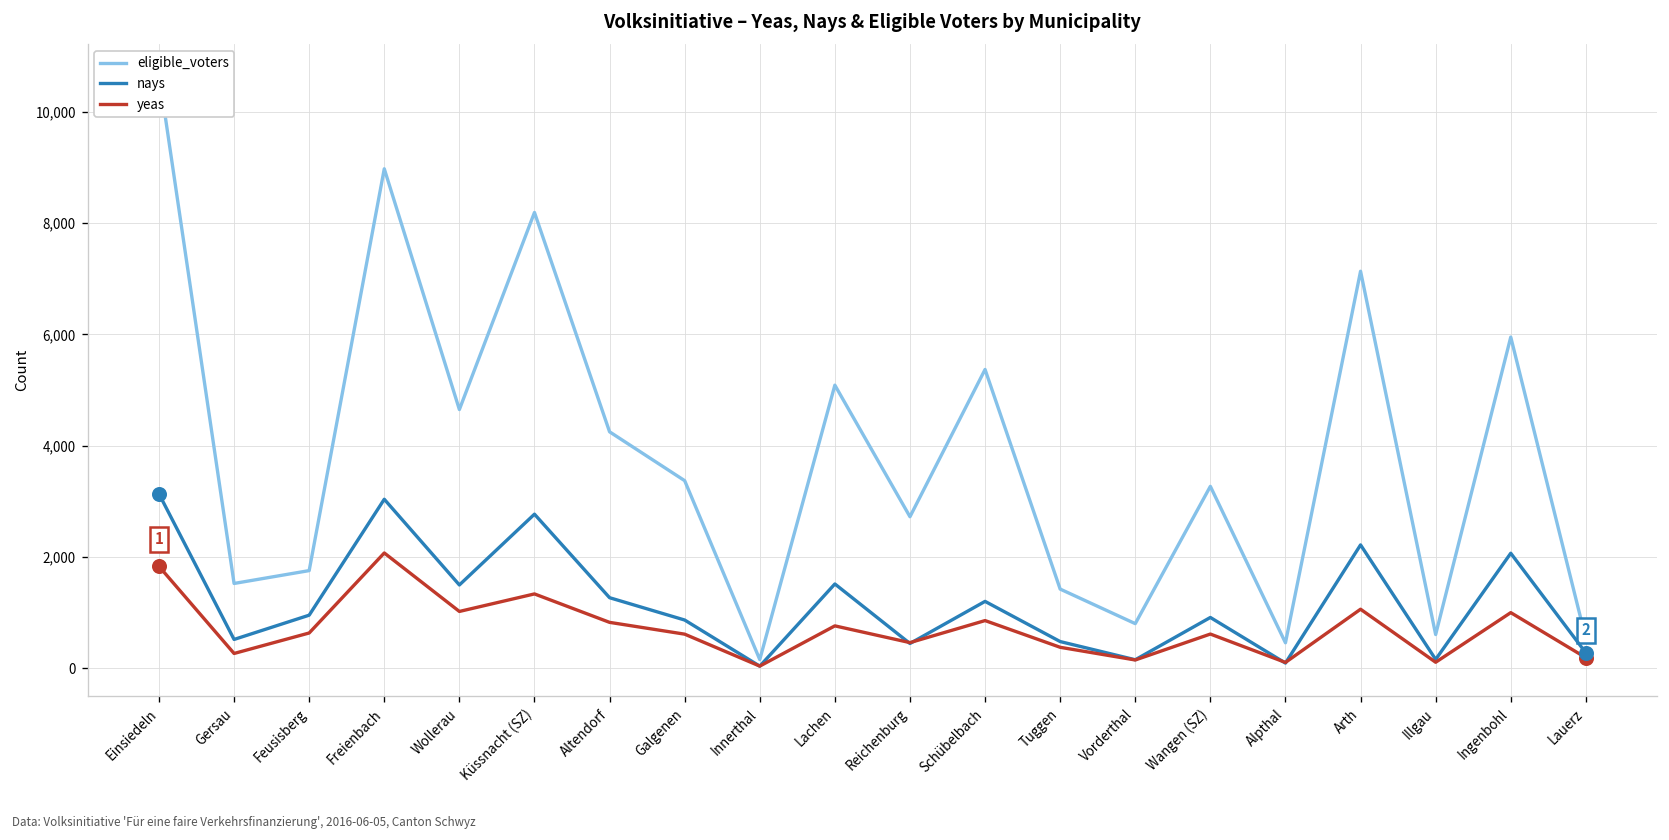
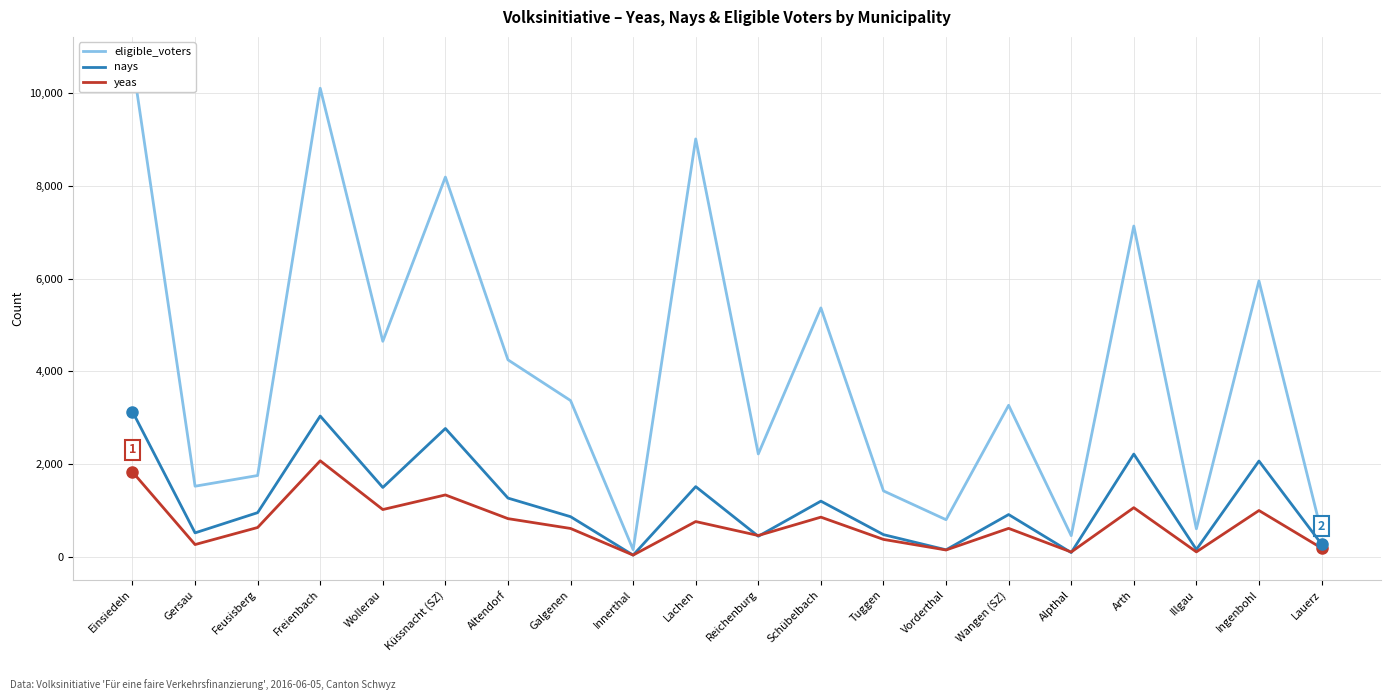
  {
    "eligible_voters": {
      "Gersau": "1,500",
      "Feusisberg": "1,800",
-     "Freienbach": "9,000",
+     "Freienbach": "10,100",
      "Wollerau": "4,600",
      "Küssnacht (SZ)": "8,200",
      "Altendorf": "4,200",
      "Galgenen": "3,400",
      "Innerthal": "200",
-     "Lachen": "5,100",
-     "Reichenburg": "2,700",
+     "Lachen": "9,000",
+     "Reichenburg": "2,200",
      "Schübelbach": "5,400",
      "Tuggen": "1,400",
      "Vorderthal": "800",
      "Wangen (SZ)": "3,300",
      "Alpthal": "500",
      "Arth": "7,100",
      "Illgau": "600",
      "Ingenbohl": "6,000"
    }
  }
